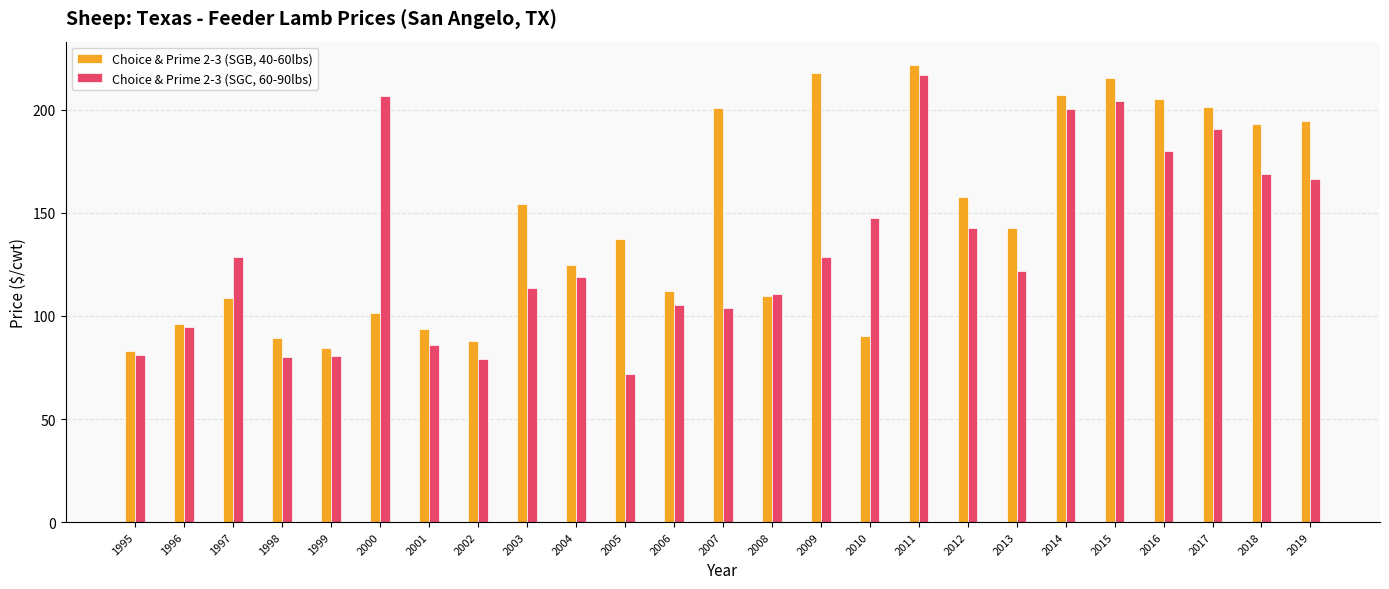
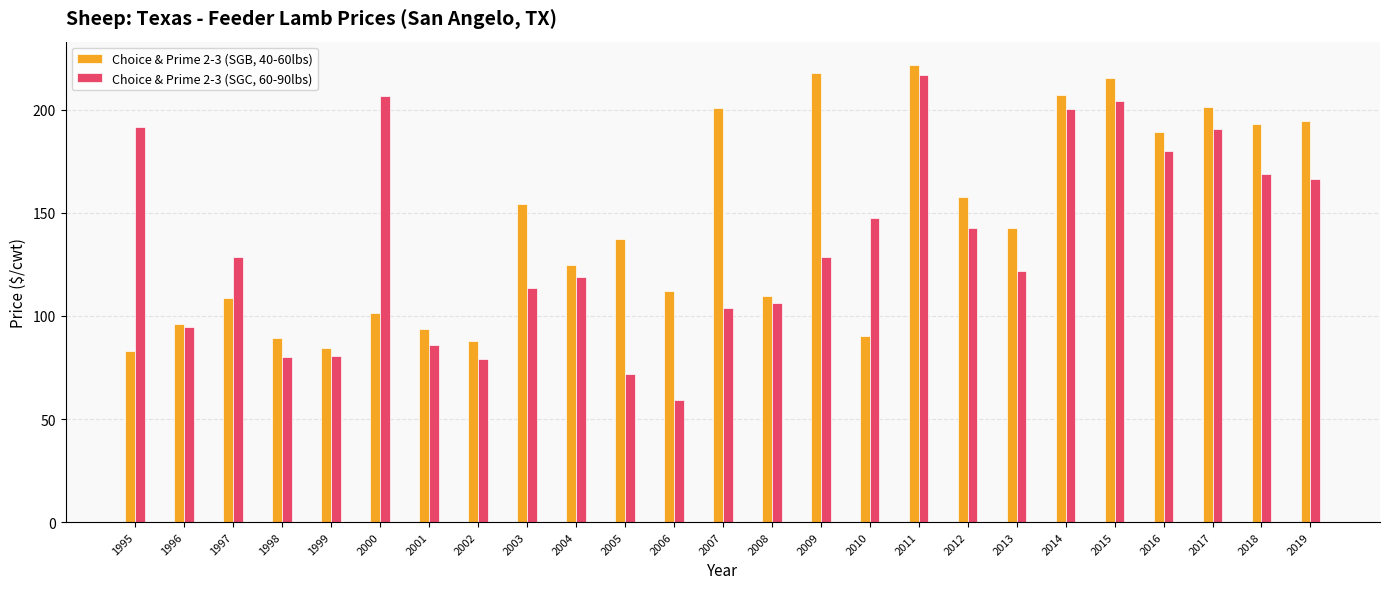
  {
    "Choice & Prime 2-3 (SGB, 40-60lbs)": {
      "1995": 83,
      "1996": 96,
      "1997": 109,
      "1998": 89,
      "1999": 84,
      "2000": 101,
      "2001": 94,
      "2002": 88,
      "2003": 154,
      "2004": 125,
      "2005": 137,
      "2006": 112,
      "2007": 201,
      "2008": 110,
      "2009": 218,
      "2010": 90,
      "2011": 222,
      "2012": 158,
      "2013": 143,
      "2014": 207,
      "2015": 215,
-     "2016": 205,
+     "2016": 189,
      "2017": 202,
      "2018": 193,
      "2019": 195
    },
    "Choice & Prime 2-3 (SGC, 60-90lbs)": {
-     "1995": 81,
+     "1995": 191,
      "1996": 95,
      "1997": 129,
      "1998": 80,
      "1999": 80,
      "2000": 207,
      "2001": 86,
      "2002": 79,
      "2003": 114,
      "2004": 119,
      "2005": 72,
-     "2006": 105,
+     "2006": 59,
      "2007": 104,
-     "2008": 111,
+     "2008": 106,
      "2009": 129,
      "2010": 147,
      "2011": 217,
      "2012": 143,
      "2013": 122,
      "2014": 200,
      "2015": 204,
      "2016": 180,
      "2017": 191,
      "2018": 169,
      "2019": 167
    }
  }
